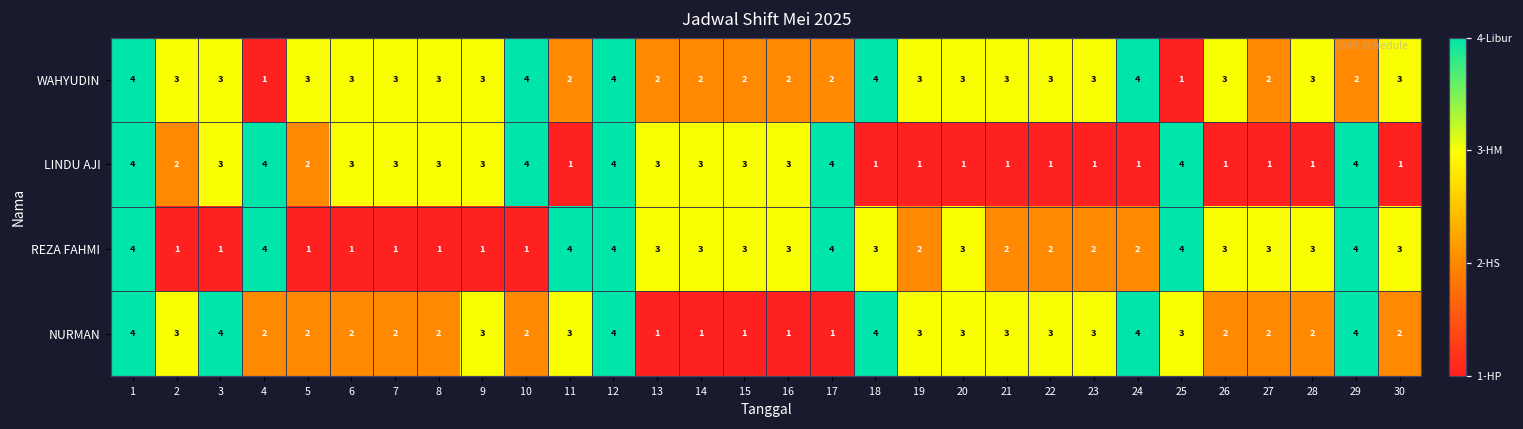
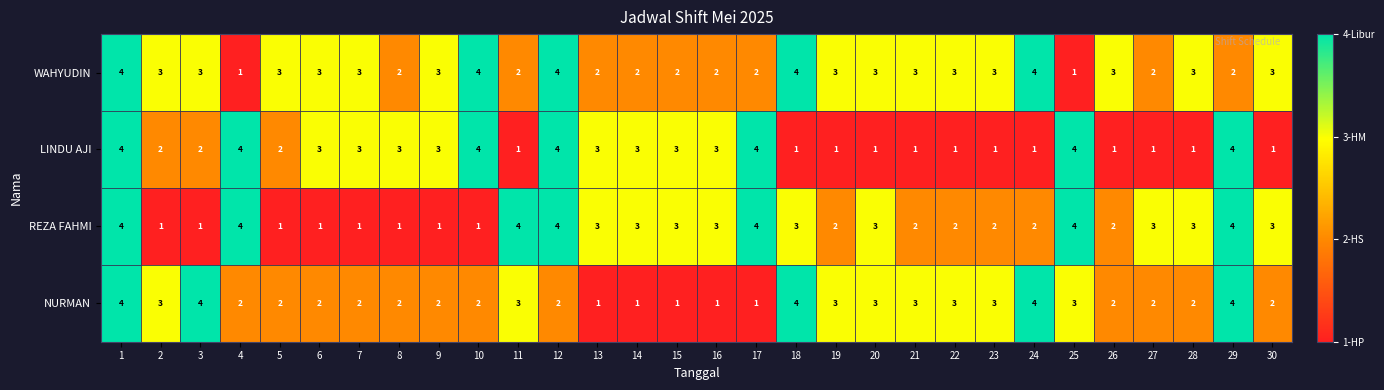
  {
    "WAHYUDIN": {
      "1": 4,
      "2": 3,
      "3": 3,
      "4": 1,
      "5": 3,
      "6": 3,
      "7": 3,
-     "8": 3,
+     "8": 2,
      "9": 3,
      "10": 4,
      "11": 2,
      "12": 4,
      "13": 2,
      "14": 2,
      "15": 2,
      "16": 2,
      "17": 2,
      "18": 4,
      "19": 3,
      "20": 3,
      "21": 3,
      "22": 3,
      "23": 3,
      "24": 4,
      "25": 1,
      "26": 3,
      "27": 2,
      "28": 3,
      "30": 3
    },
    "LINDU AJI": {
      "1": 4,
      "2": 2,
-     "3": 3,
+     "3": 2,
      "4": 4,
      "5": 2,
      "6": 3,
      "7": 3,
      "8": 3,
      "9": 3,
      "10": 4,
      "11": 1,
      "12": 4,
      "13": 3,
      "14": 3,
      "15": 3,
      "16": 3,
      "17": 4,
      "18": 1,
      "19": 1,
      "20": 1,
      "21": 1,
      "22": 1,
      "23": 1,
      "24": 1,
      "25": 4,
      "26": 1,
      "27": 1,
      "28": 1,
      "29": 4,
      "30": 1
    },
    "REZA FAHMI": {
      "1": 4,
      "2": 1,
      "3": 1,
      "4": 4,
      "5": 1,
      "6": 1,
      "7": 1,
      "8": 1,
      "9": 1,
      "10": 1,
      "11": 4,
      "12": 4,
      "13": 3,
      "14": 3,
      "15": 3,
      "16": 3,
      "17": 4,
      "18": 3,
      "19": 2,
      "20": 3,
      "21": 2,
      "22": 2,
      "23": 2,
      "24": 2,
      "25": 4,
-     "26": 3,
+     "26": 2,
      "27": 3,
      "28": 3,
      "29": 4,
      "30": 3
    },
    "NURMAN": {
      "1": 4,
      "2": 3,
      "3": 4,
      "4": 2,
      "5": 2,
      "6": 2,
      "7": 2,
      "8": 2,
-     "9": 3,
+     "9": 2,
      "10": 2,
      "11": 3,
-     "12": 4,
+     "12": 2,
      "13": 1,
      "14": 1,
      "15": 1,
      "16": 1,
      "17": 1,
      "18": 4,
      "19": 3,
      "20": 3,
      "21": 3,
      "22": 3,
      "23": 3,
      "24": 4,
      "25": 3,
      "26": 2,
      "27": 2,
      "28": 2,
      "29": 4,
      "30": 2
    }
  }
